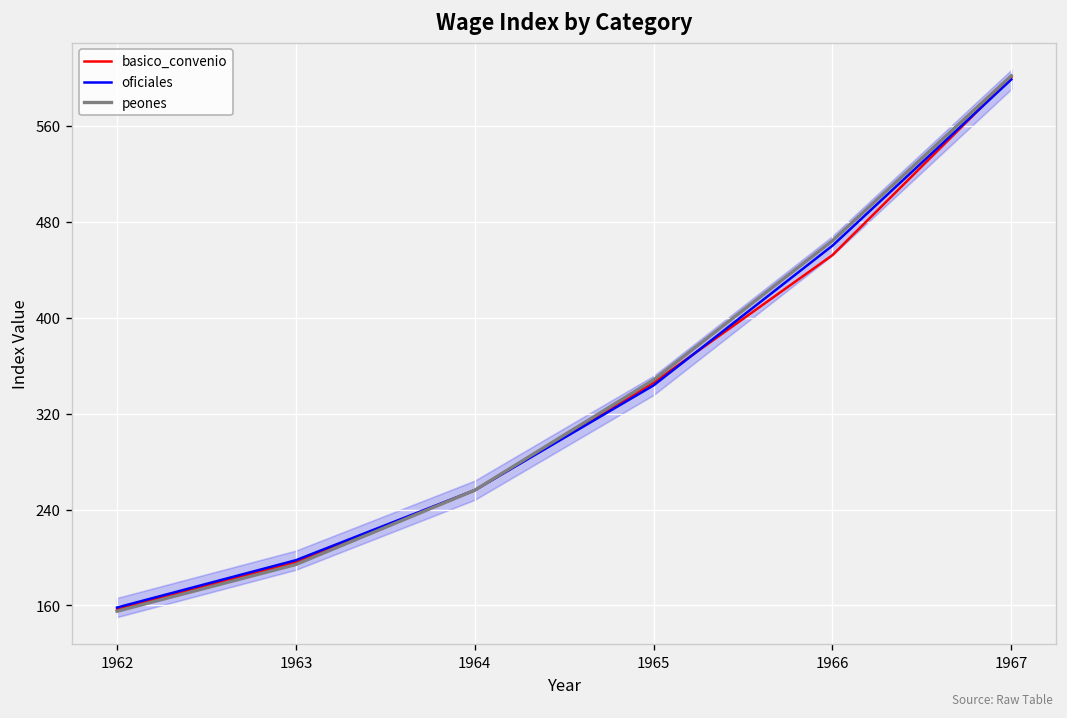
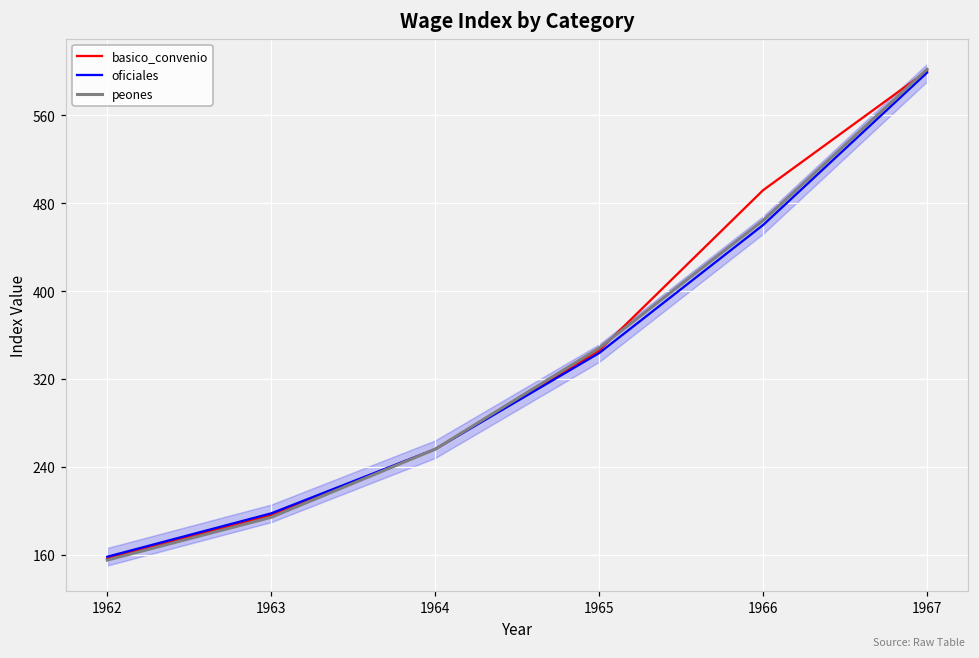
  {
    "basico_convenio": {
-     "1966": 450
+     "1966": 490
    },
    "peones": {
      "1966": 460
    }
  }
